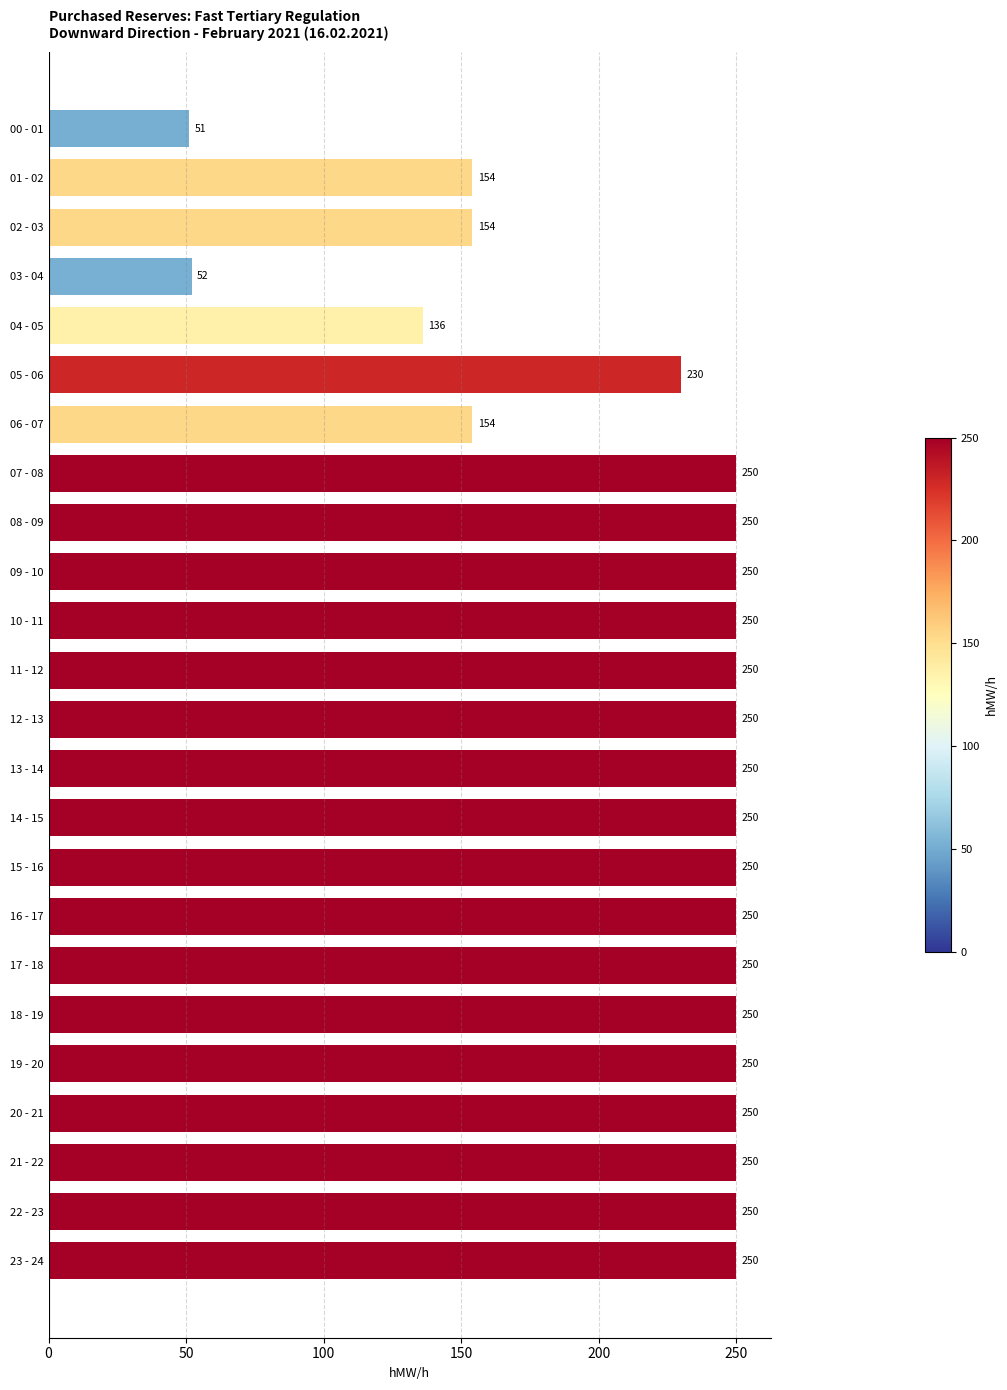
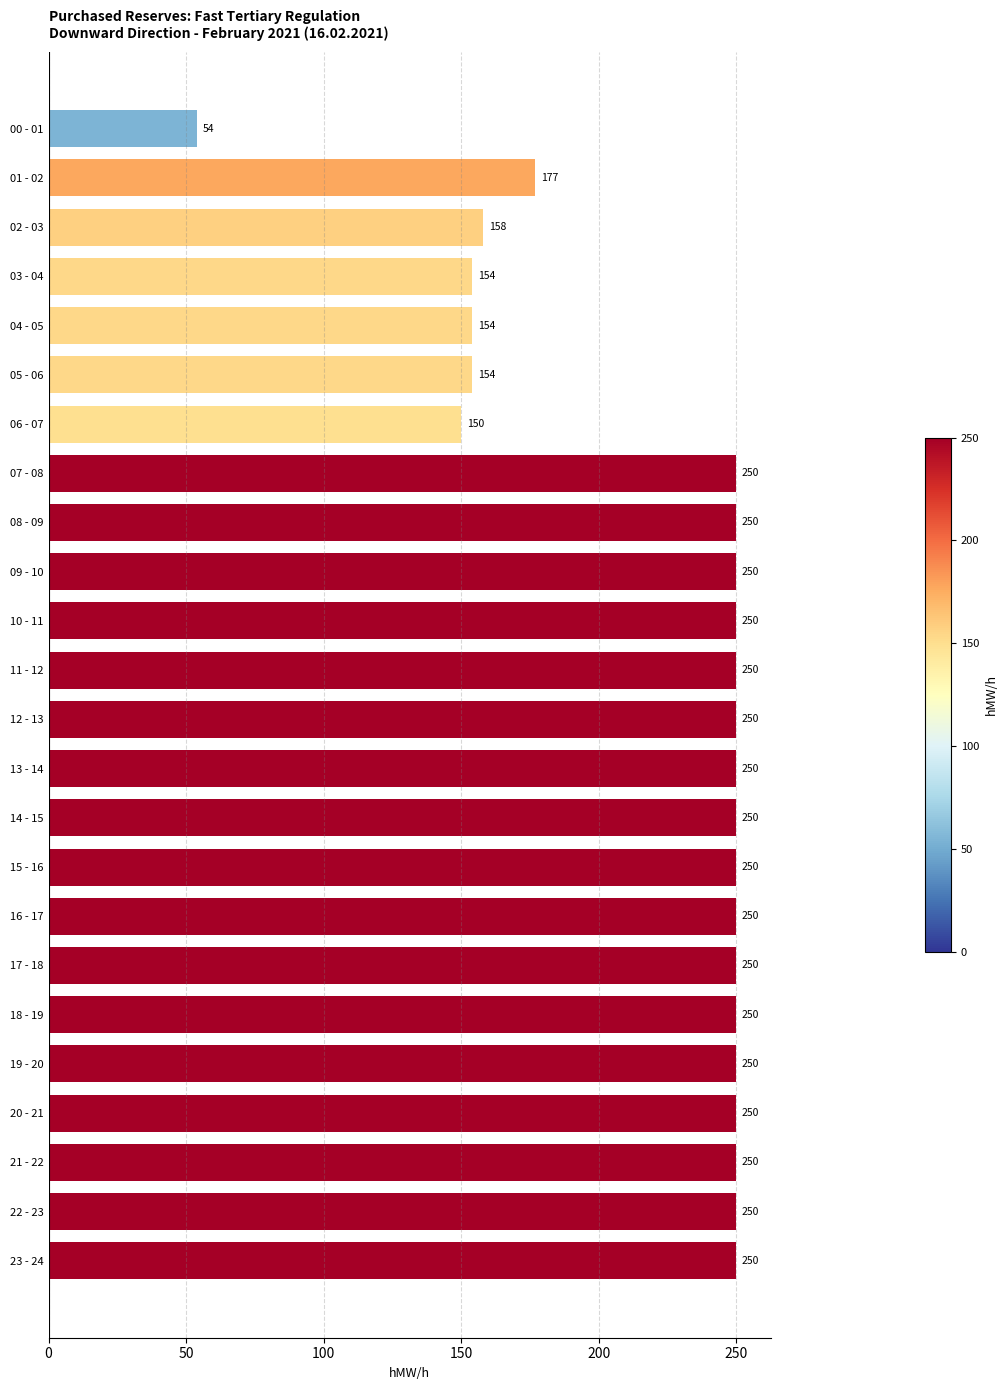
  {
-   "00 - 01": 51,
-   "01 - 02": 154,
-   "02 - 03": 154,
-   "03 - 04": 52,
-   "04 - 05": 136,
-   "05 - 06": 230,
-   "06 - 07": 154,
+   "00 - 01": 54,
+   "01 - 02": 177,
+   "02 - 03": 158,
+   "03 - 04": 154,
+   "04 - 05": 154,
+   "05 - 06": 154,
+   "06 - 07": 150,
    "07 - 08": 250,
    "08 - 09": 250,
    "09 - 10": 250,
    "10 - 11": 250,
    "11 - 12": 250,
    "12 - 13": 250,
    "13 - 14": 250,
    "14 - 15": 250,
    "15 - 16": 250,
    "16 - 17": 250,
    "17 - 18": 250,
    "18 - 19": 250,
    "19 - 20": 250,
    "20 - 21": 250,
    "21 - 22": 250,
    "22 - 23": 250,
    "23 - 24": 250
  }
